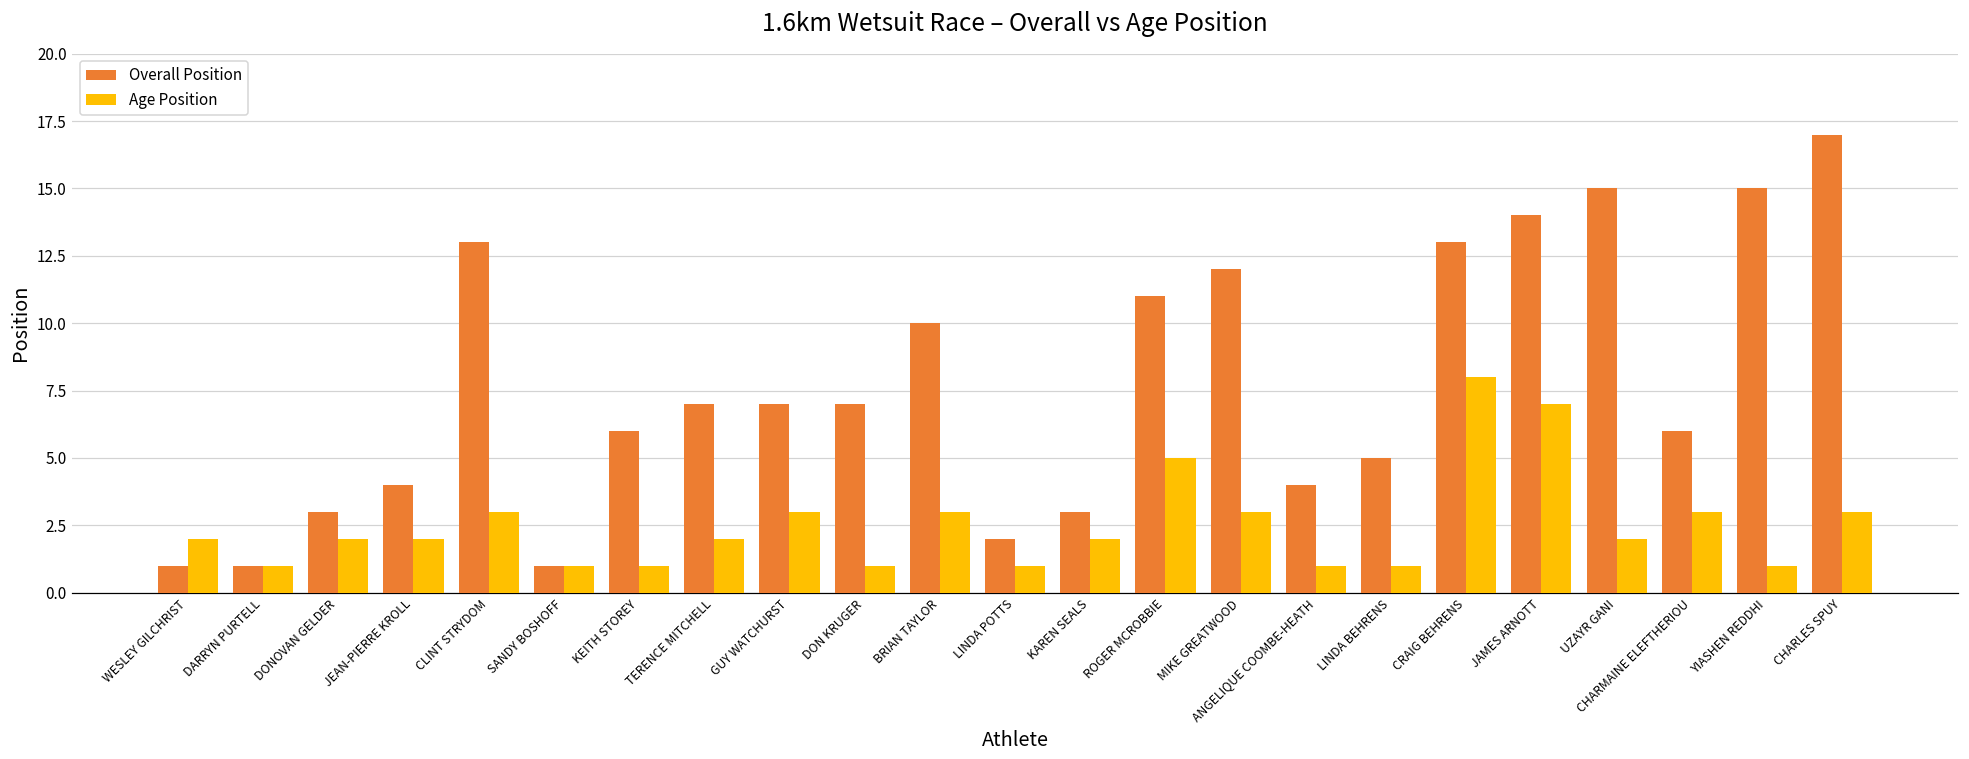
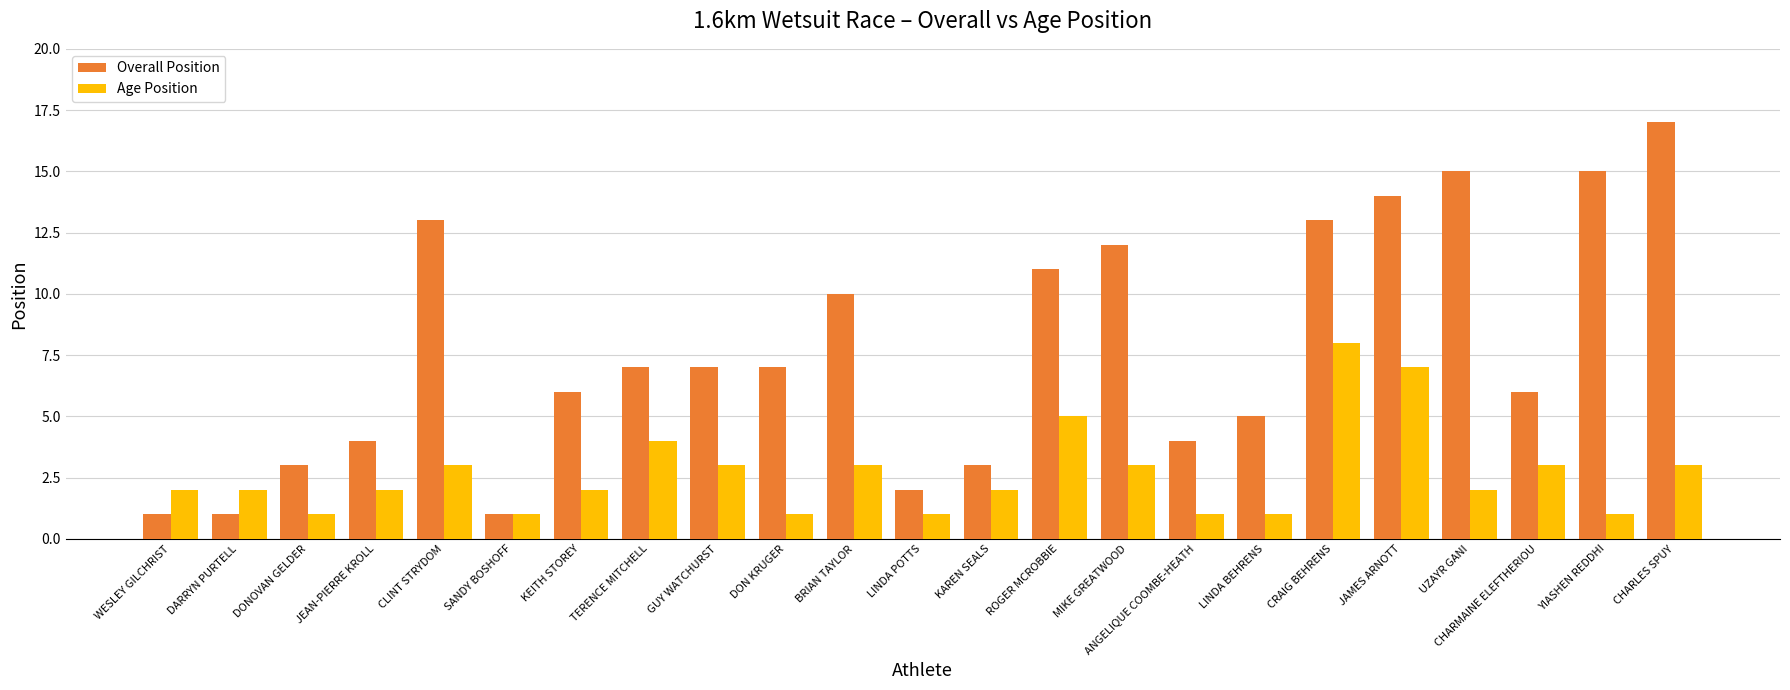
  {
    "Overall Position": {
      "WESLEY GILCHRIST": 1,
      "DARRYN PURTELL": 1,
      "DONOVAN GELDER": 3,
      "JEAN-PIERRE KROLL": 4,
      "CLINT STRYDOM": 13,
      "SANDY BOSHOFF": 1,
      "KEITH STOREY": 6,
      "TERENCE MITCHELL": 7,
      "GUY WATCHURST": 7,
      "DON KRUGER": 7,
      "BRIAN TAYLOR": 10,
      "LINDA POTTS": 2,
      "KAREN SEALS": 3,
      "ROGER MCROBBIE": 11,
      "MIKE GREATWOOD": 12,
      "ANGELIQUE COOMBE-HEATH": 4,
      "LINDA BEHRENS": 5,
      "CRAIG BEHRENS": 13,
      "JAMES ARNOTT": 14,
      "UZAYR GANI": 15,
      "CHARMAINE ELEFTHERIOU": 6,
      "YIASHEN REDDHI": 15,
      "CHARLES SPUY": 17
    },
    "Age Position": {
      "WESLEY GILCHRIST": 2,
-     "DARRYN PURTELL": 1,
-     "DONOVAN GELDER": 2,
+     "DARRYN PURTELL": 2,
+     "DONOVAN GELDER": 1,
      "JEAN-PIERRE KROLL": 2,
      "CLINT STRYDOM": 3,
      "SANDY BOSHOFF": 1,
-     "KEITH STOREY": 1,
-     "TERENCE MITCHELL": 2,
+     "KEITH STOREY": 2,
+     "TERENCE MITCHELL": 4,
      "GUY WATCHURST": 3,
      "DON KRUGER": 1,
      "BRIAN TAYLOR": 3,
      "LINDA POTTS": 1,
      "KAREN SEALS": 2,
      "ROGER MCROBBIE": 5,
      "MIKE GREATWOOD": 3,
      "ANGELIQUE COOMBE-HEATH": 1,
      "LINDA BEHRENS": 1,
      "CRAIG BEHRENS": 8,
      "JAMES ARNOTT": 7,
      "UZAYR GANI": 2,
      "CHARMAINE ELEFTHERIOU": 3,
      "YIASHEN REDDHI": 1,
      "CHARLES SPUY": 3
    }
  }
